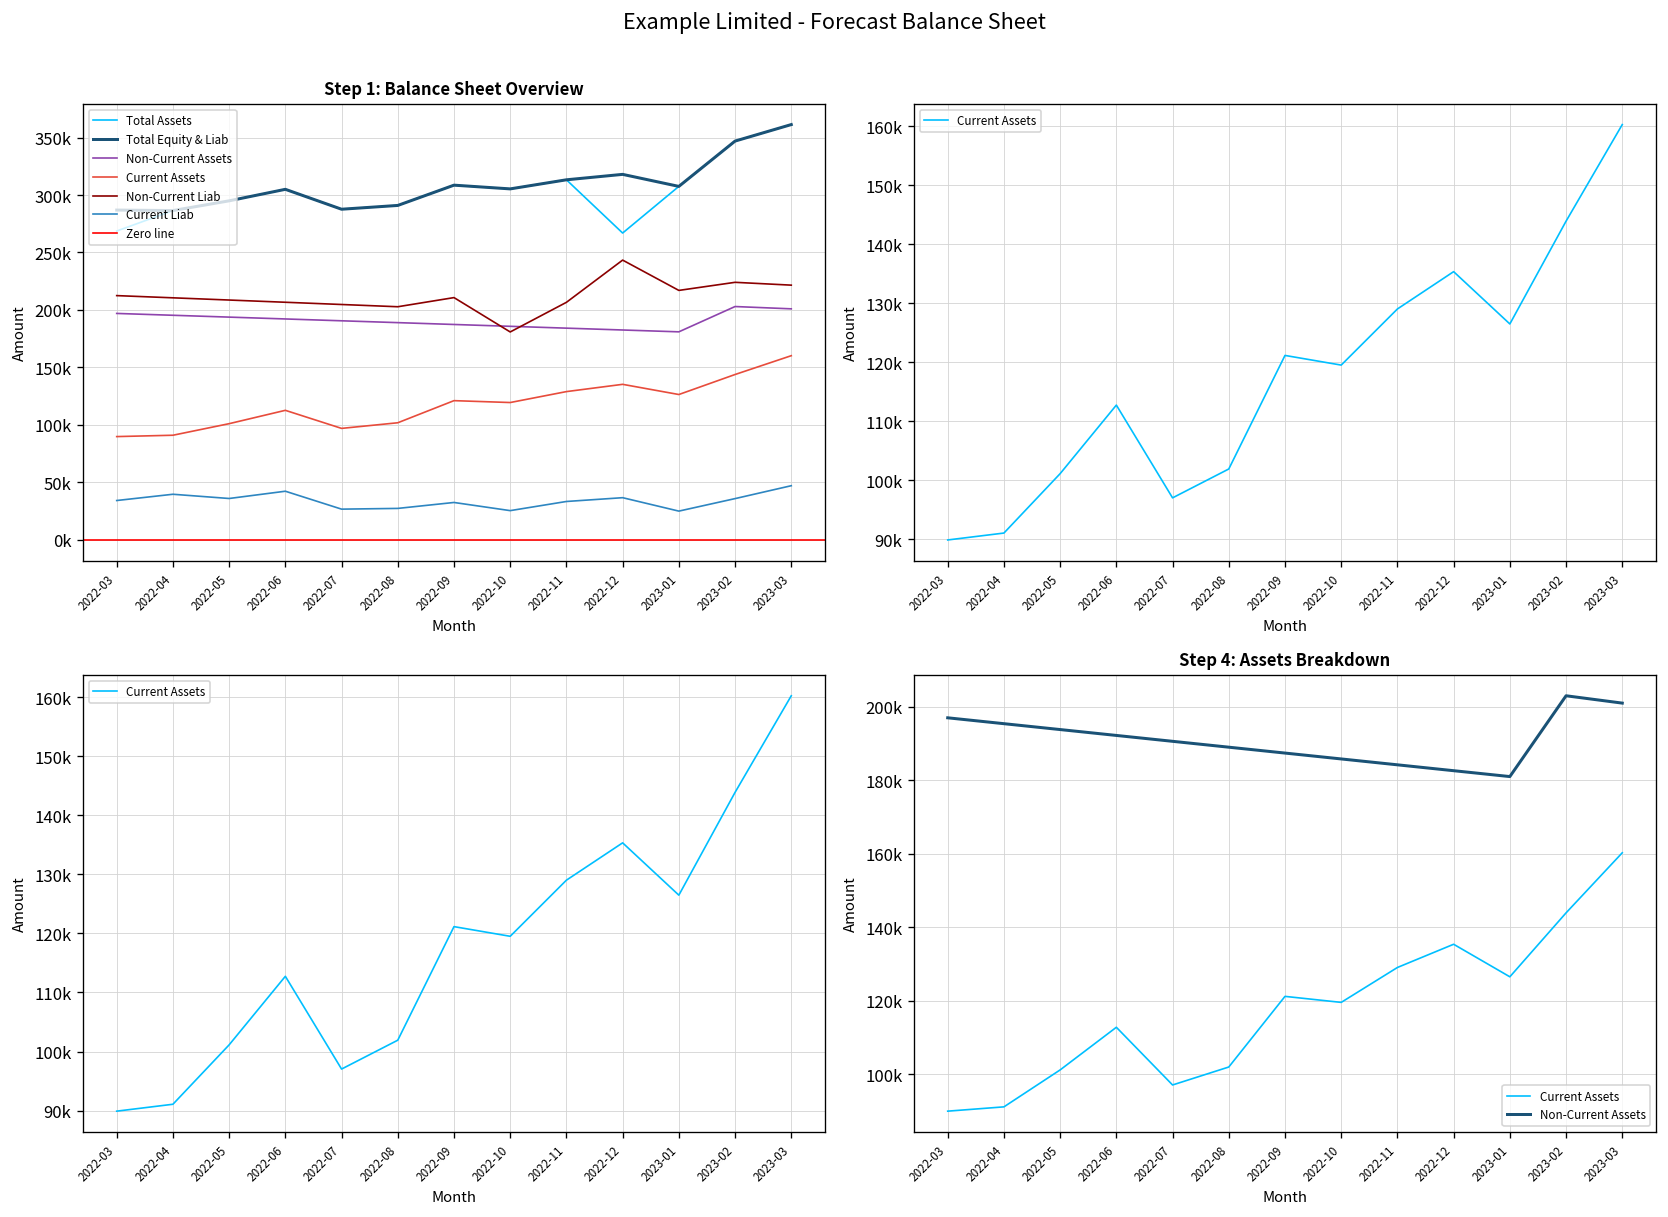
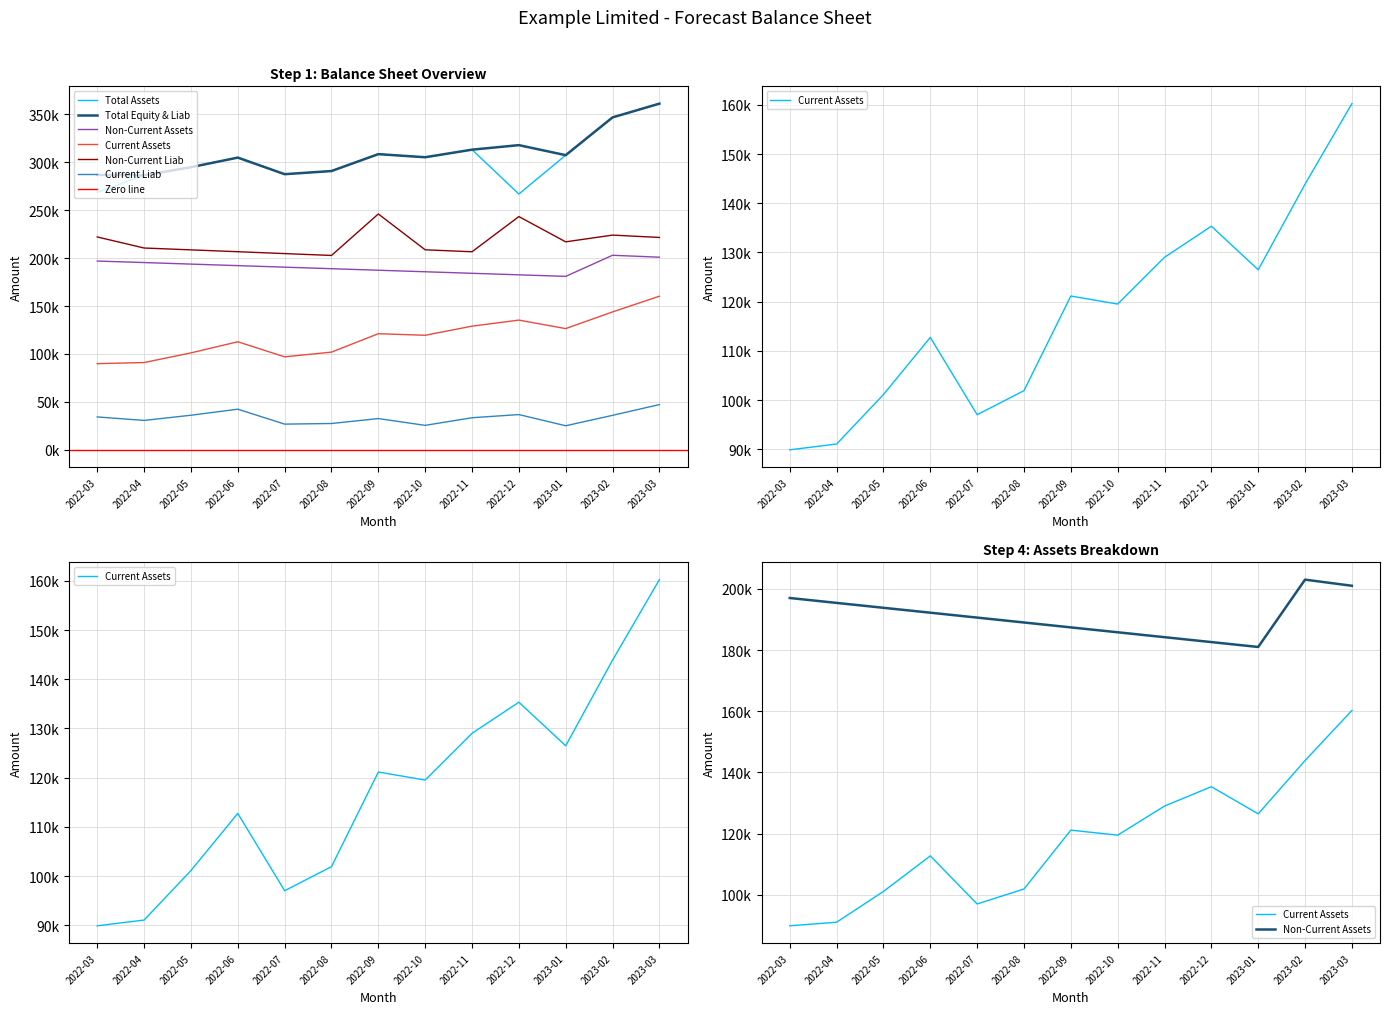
  {
    "Step 1: Balance Sheet Overview": {
      "Total Assets": {
        "2022-12": 270000
      },
      "Total Equity & Liab": {
        "2022-12": 320000
      },
      "Non-Current Liab": {
-       "2022-03": 210000,
+       "2022-03": 220000,
        "2022-04": 210000,
        "2022-05": 210000,
        "2022-06": 210000,
        "2022-07": 200000,
        "2022-08": 200000,
-       "2022-09": 210000,
-       "2022-10": 180000,
+       "2022-09": 250000,
+       "2022-10": 210000,
        "2022-11": 210000,
        "2022-12": 240000,
        "2023-01": 220000,
        "2023-02": 220000,
        "2023-03": 220000
      },
      "Current Liab": {
        "2022-03": 30000,
-       "2022-04": 40000,
+       "2022-04": 30000,
        "2022-05": 40000,
        "2022-06": 40000,
        "2022-07": 30000,
        "2022-08": 30000,
        "2022-09": 30000,
        "2022-10": 30000,
        "2022-11": 30000,
        "2022-12": 40000,
        "2023-01": 30000,
        "2023-02": 40000,
        "2023-03": 50000
      }
    },
    "Step 4: Assets Breakdown": {
      "Current Assets": {
        "2022-03": 90000,
        "2022-04": 91000,
        "2022-05": 101000,
        "2022-06": 113000,
        "2022-07": 97000,
        "2022-08": 102000,
        "2022-09": 121000,
        "2022-10": 120000,
        "2022-11": 129000,
        "2022-12": 135000,
        "2023-01": 126000,
        "2023-02": 144000,
        "2023-03": 160000
      },
      "Non-Current Assets": {
        "2022-03": 197000,
        "2022-04": 195000,
        "2022-05": 194000,
        "2022-06": 192000,
        "2022-07": 191000,
        "2022-08": 189000,
        "2022-09": 187000,
        "2022-10": 186000,
        "2022-11": 184000,
        "2022-12": 183000,
        "2023-01": 181000,
        "2023-02": 203000,
        "2023-03": 201000
      }
    }
  }
